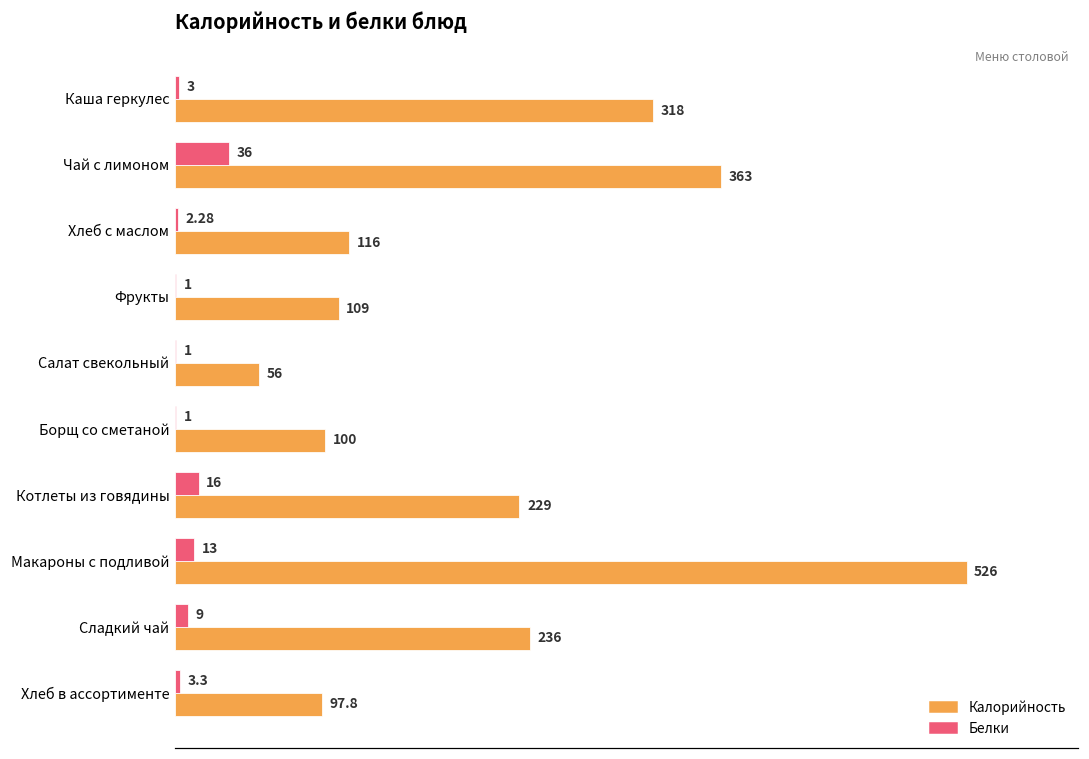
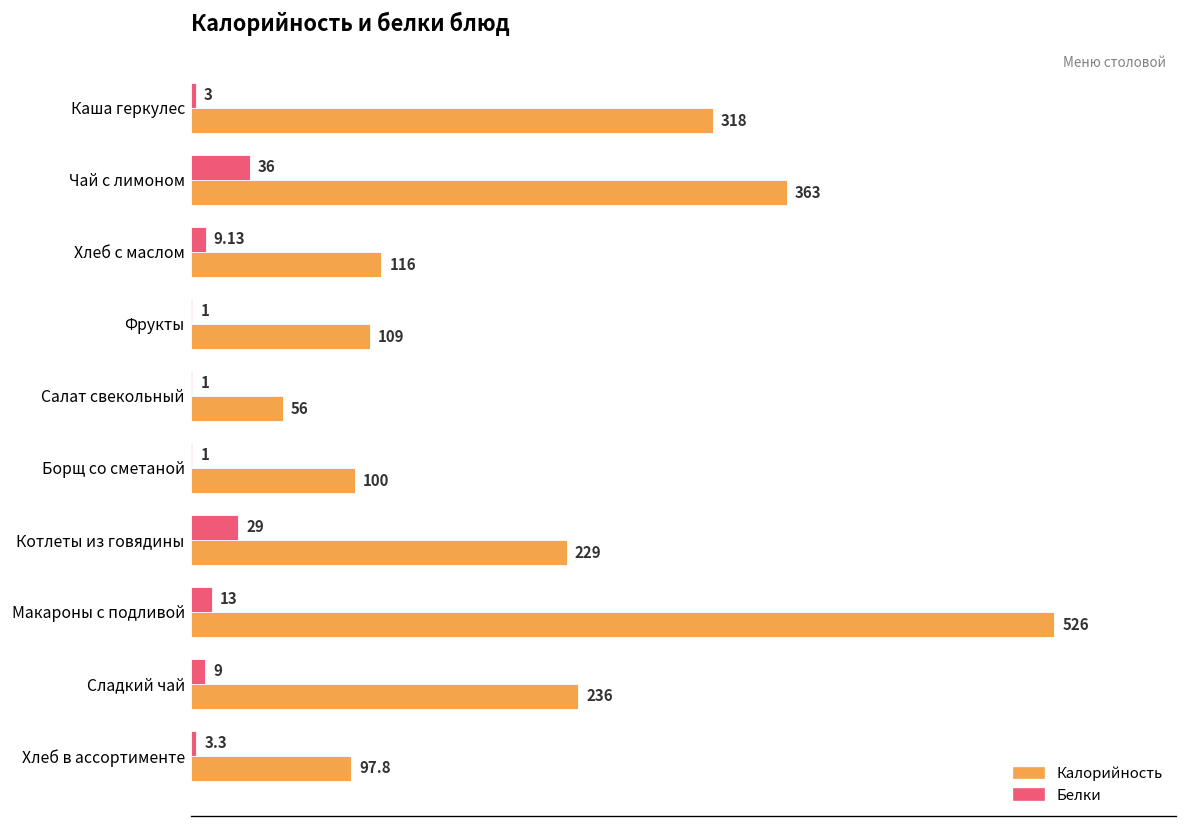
  {
    "Калорийность": {
      "Каша геркулес": 318,
      "Чай с лимоном": 363,
      "Хлеб с маслом": 116,
      "Фрукты": 109,
      "Салат свекольный": 56,
      "Борщ со сметаной": 100,
      "Котлеты из говядины": 229,
      "Макароны с подливой": 526,
      "Сладкий чай": 236,
      "Хлеб в ассортименте": 97.8
    },
    "Белки": {
      "Каша геркулес": 3,
      "Чай с лимоном": 36,
-     "Хлеб с маслом": 2.28,
+     "Хлеб с маслом": 9.13,
      "Фрукты": 1,
      "Салат свекольный": 1,
      "Борщ со сметаной": 1,
-     "Котлеты из говядины": 16,
+     "Котлеты из говядины": 29,
      "Макароны с подливой": 13,
      "Сладкий чай": 9,
      "Хлеб в ассортименте": 3.3
    }
  }
